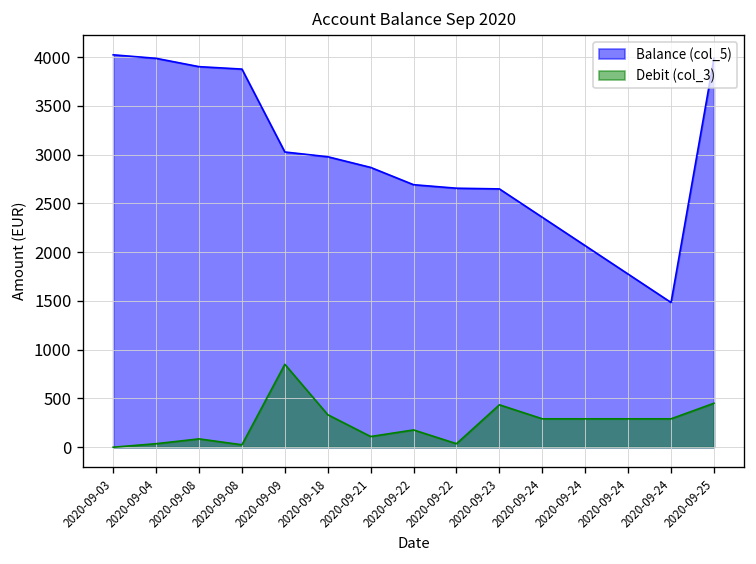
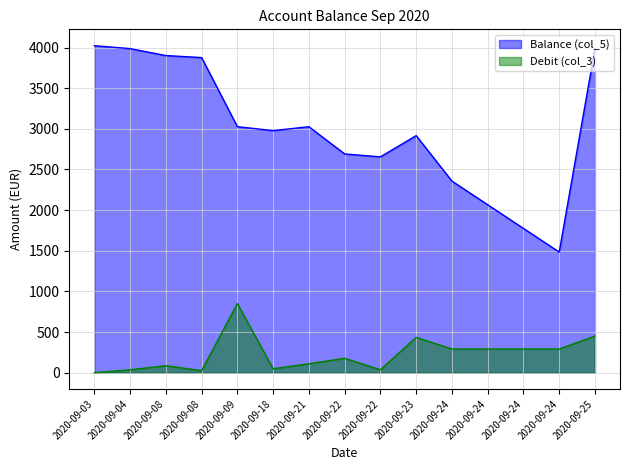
  {
    "Balance (col_5)": {
      "2020-09-03": 4000,
      "2020-09-04": 4000,
      "2020-09-09": 3000,
      "2020-09-18": 3000,
-     "2020-09-21": 2900,
-     "2020-09-23": 2600
+     "2020-09-21": 3000,
+     "2020-09-23": 2900
    },
    "Debit (col_3)": {
      "2020-09-03": 0,
      "2020-09-04": 0,
      "2020-09-09": 900,
-     "2020-09-18": 300,
+     "2020-09-18": 0,
      "2020-09-21": 100,
      "2020-09-23": 400,
      "2020-09-25": 500
    }
  }
